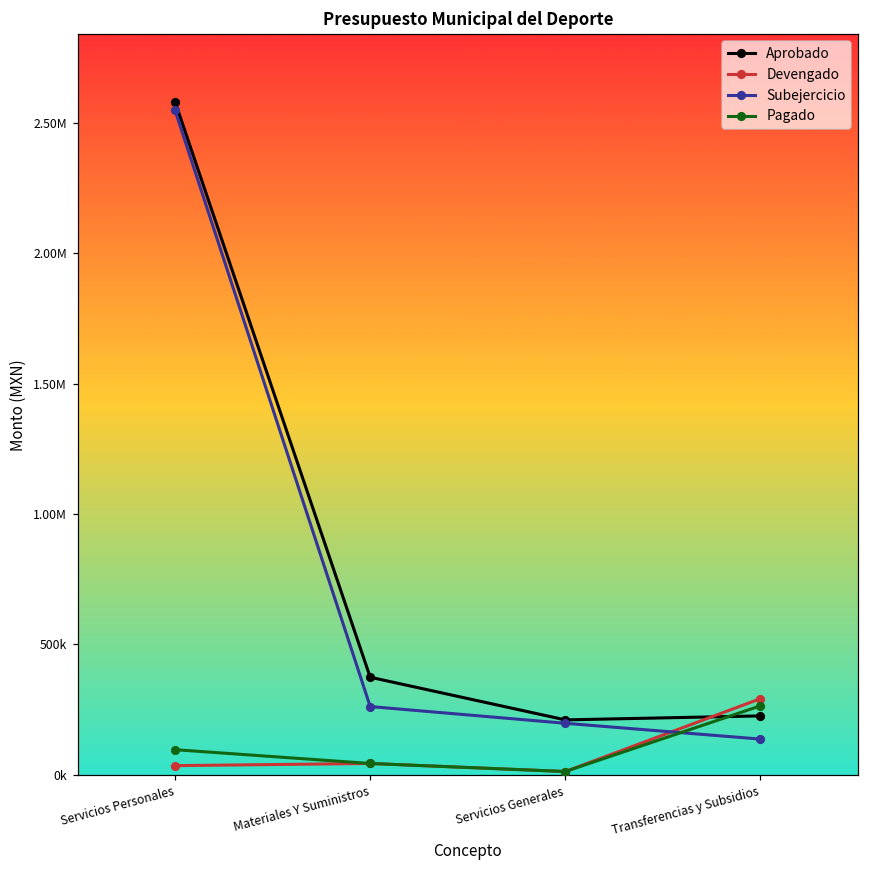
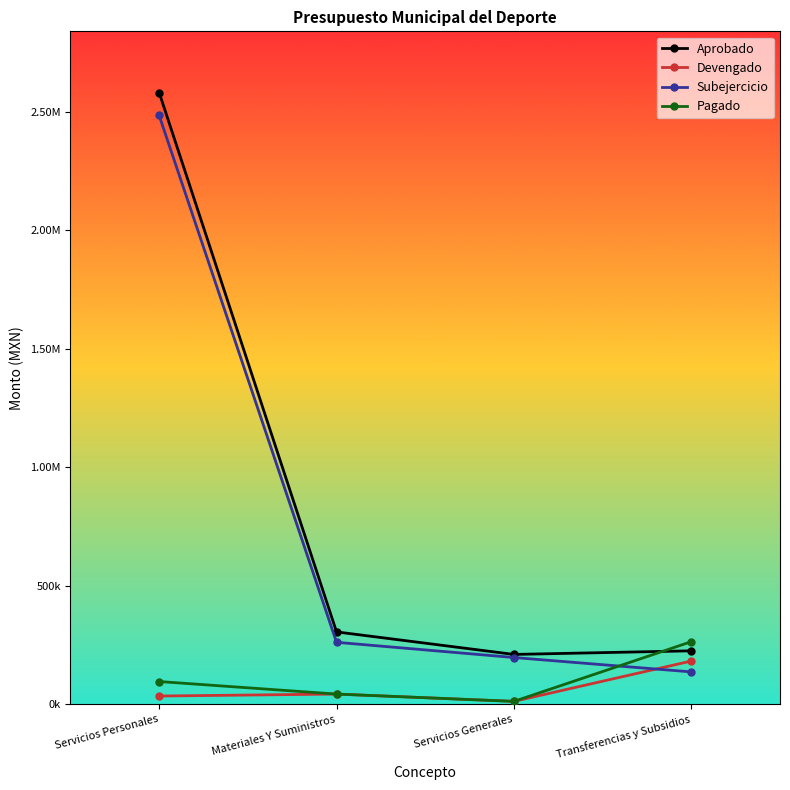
  {
    "Aprobado": {
      "Servicios Personales": 2580000,
-     "Materiales Y Suministros": 370000,
+     "Materiales Y Suministros": 310000,
      "Servicios Generales": 210000,
      "Transferencias y Subsidios": 230000
    },
    "Devengado": {
      "Servicios Personales": 40000,
-     "Transferencias y Subsidios": 290000
+     "Transferencias y Subsidios": 180000
    },
    "Subejercicio": {
-     "Servicios Personales": 2550000,
+     "Servicios Personales": 2480000,
      "Materiales Y Suministros": 260000,
      "Servicios Generales": 200000,
      "Transferencias y Subsidios": 140000
    },
    "Pagado": {
      "Servicios Personales": 100000,
      "Transferencias y Subsidios": 260000
    }
  }
